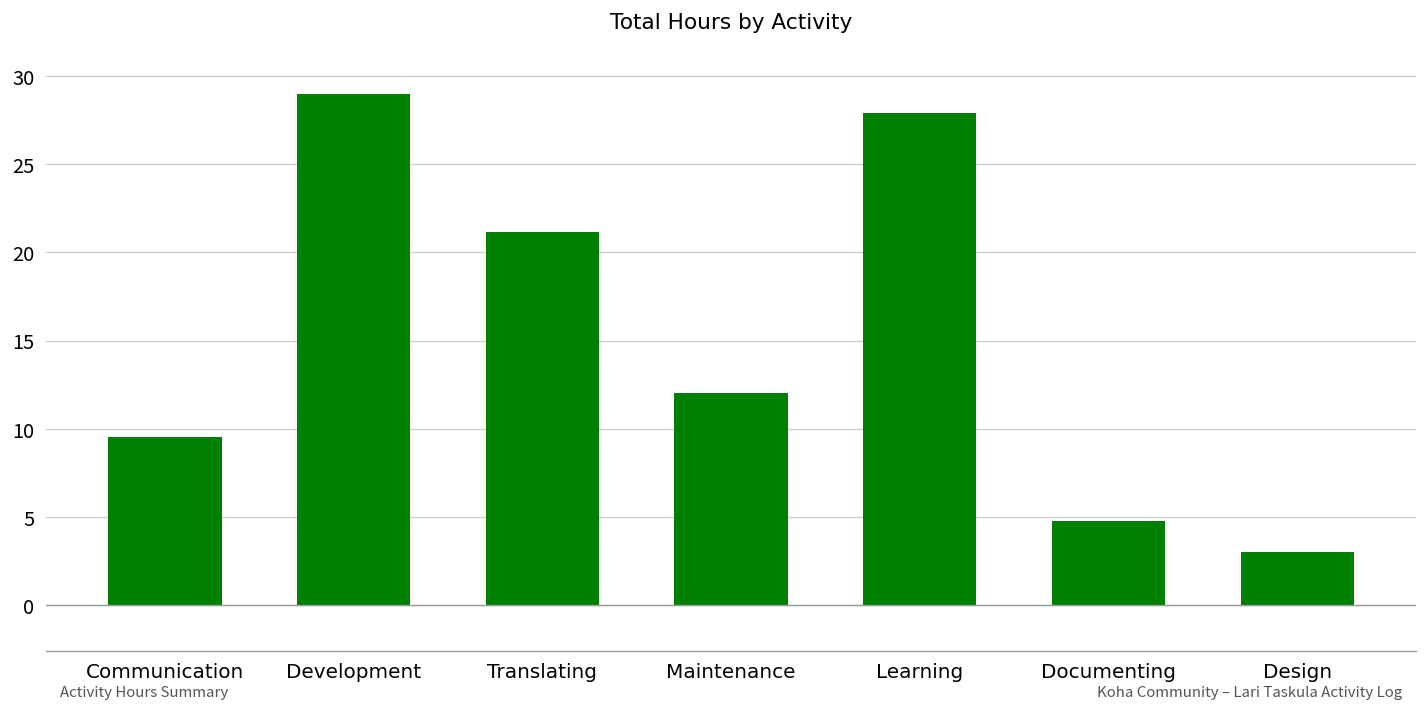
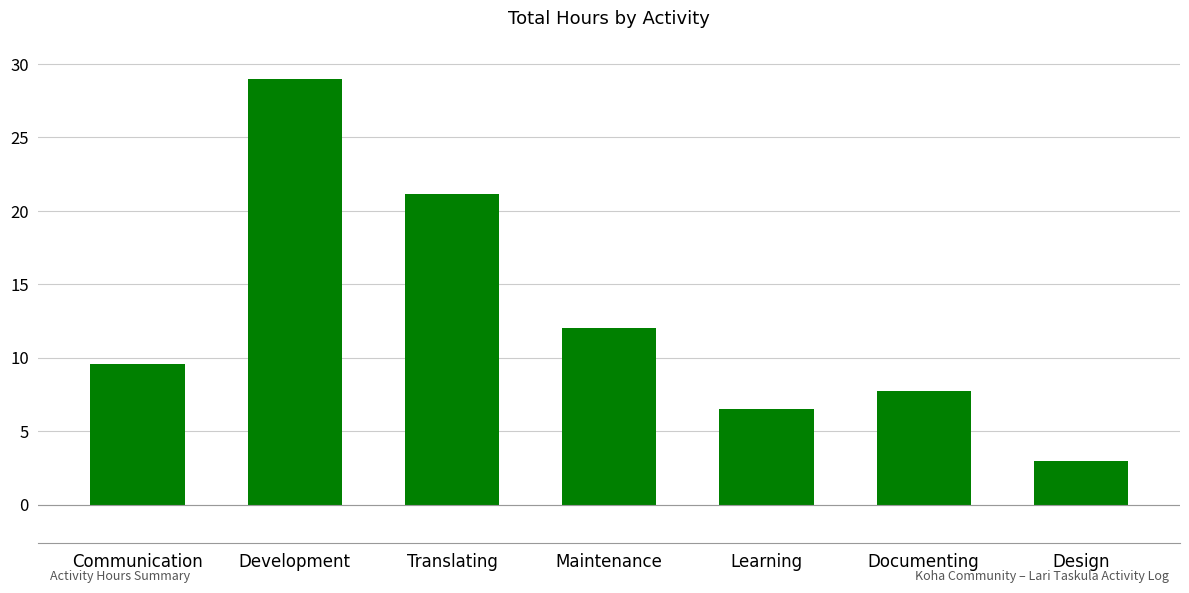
  {
    "Communication": 9.6,
    "Development": 29.0,
    "Translating": 21.1,
    "Maintenance": 12.0,
-   "Learning": 27.9,
-   "Documenting": 4.8,
+   "Learning": 6.5,
+   "Documenting": 7.8,
    "Design": 3.0
  }
